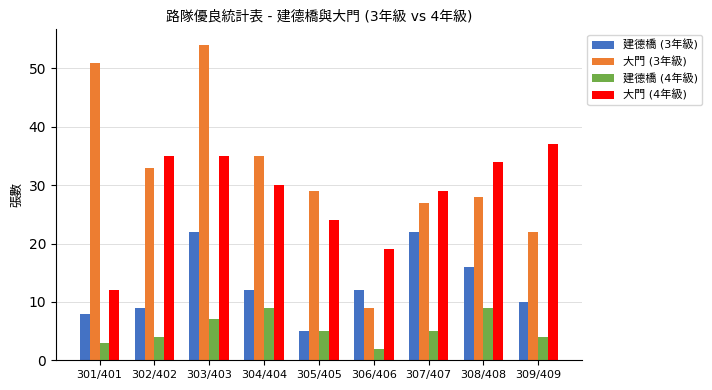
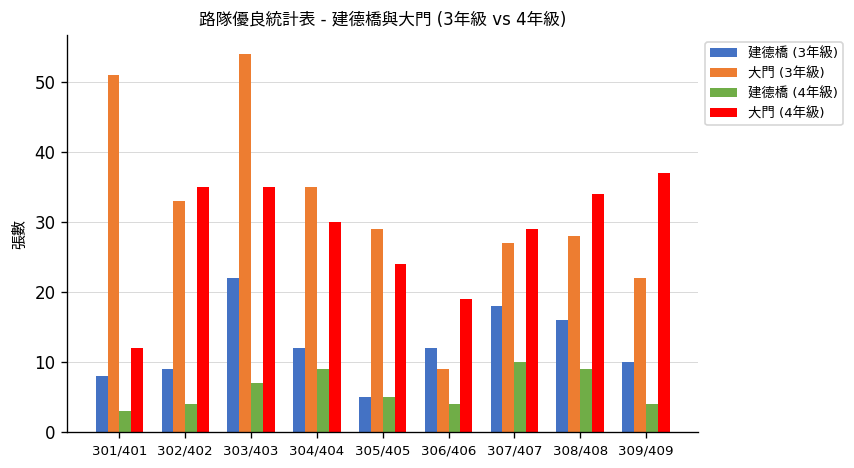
  {
    "建德橋 (3年級)": {
      "301/401": 8,
      "302/402": 9,
      "303/403": 22,
      "304/404": 12,
      "305/405": 5,
      "306/406": 12,
-     "307/407": 22,
+     "307/407": 18,
      "308/408": 16,
      "309/409": 10
    },
    "大門 (3年級)": {
      "301/401": 51,
      "302/402": 33,
      "303/403": 54,
      "304/404": 35,
      "305/405": 29,
      "306/406": 9,
      "307/407": 27,
      "308/408": 28,
      "309/409": 22
    },
    "建德橋 (4年級)": {
      "301/401": 3,
      "302/402": 4,
      "303/403": 7,
      "304/404": 9,
      "305/405": 5,
-     "306/406": 2,
-     "307/407": 5,
+     "306/406": 4,
+     "307/407": 10,
      "308/408": 9,
      "309/409": 4
    },
    "大門 (4年級)": {
      "301/401": 12,
      "302/402": 35,
      "303/403": 35,
      "304/404": 30,
      "305/405": 24,
      "306/406": 19,
      "307/407": 29,
      "308/408": 34,
      "309/409": 37
    }
  }
